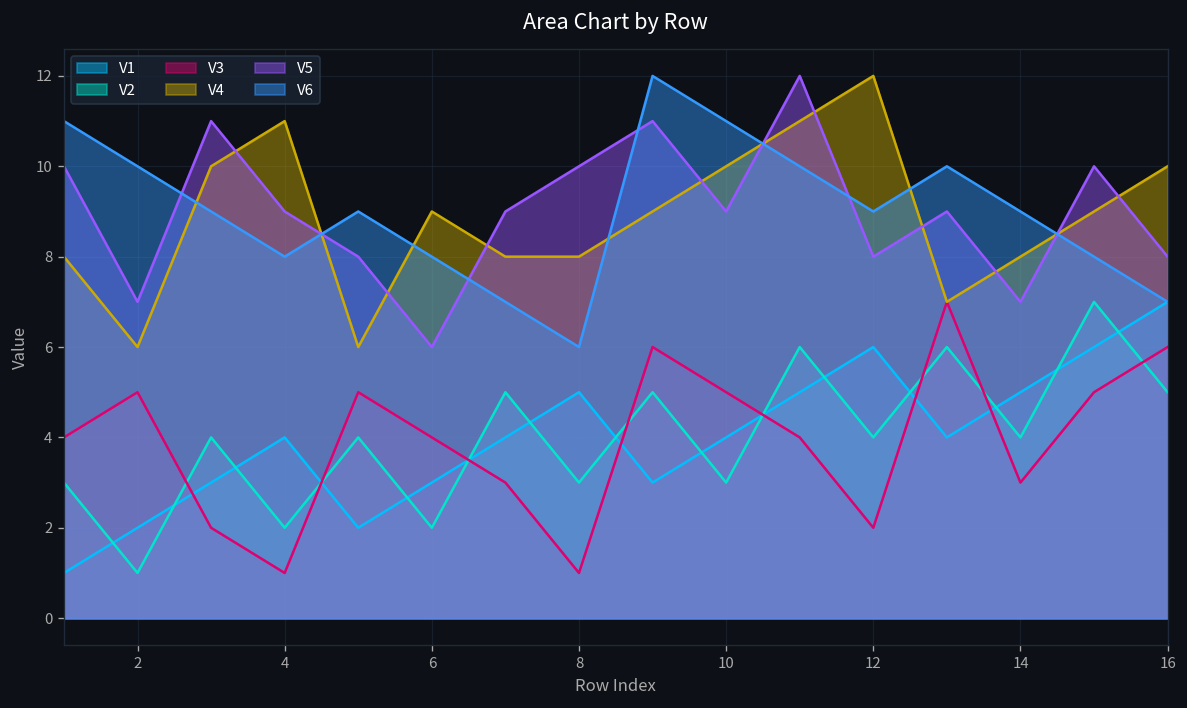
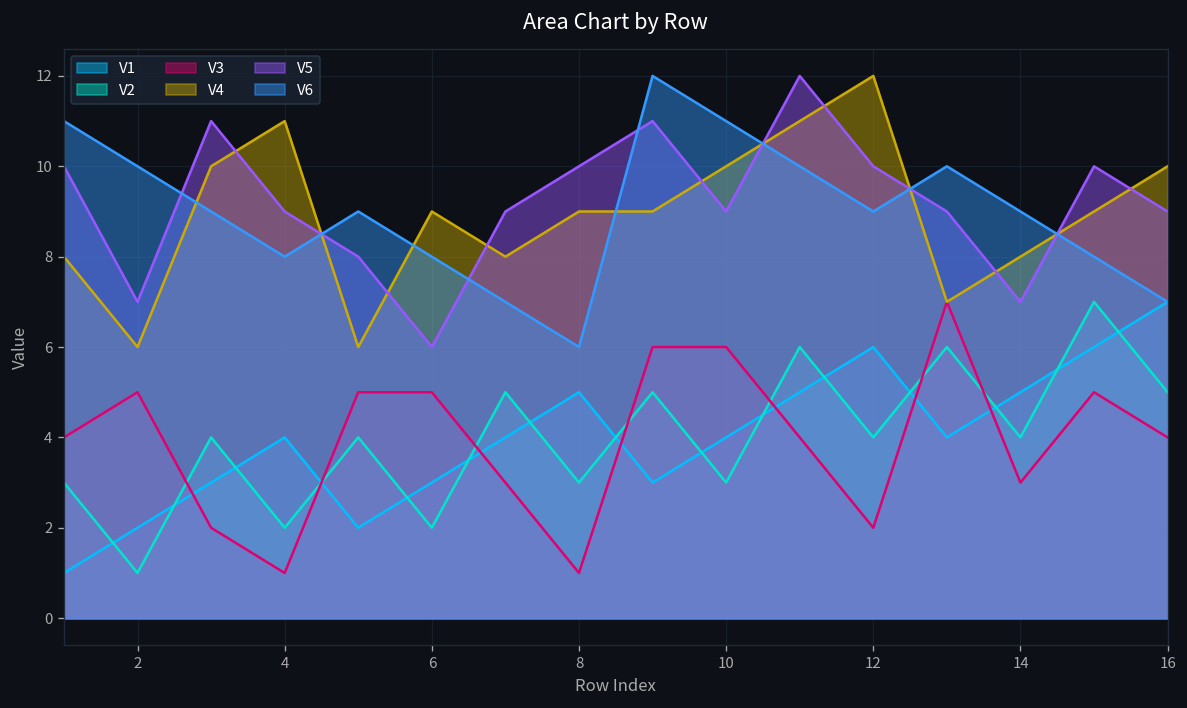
  {
    "V3": {
      "2": 5,
      "4": 1,
-     "6": 4,
+     "6": 5,
      "8": 1,
-     "10": 5,
+     "10": 6,
      "12": 2,
      "14": 3,
-     "16": 6
+     "16": 4
    },
    "V4": {
      "2": 6,
      "4": 11,
      "6": 9,
-     "8": 8,
+     "8": 9,
      "10": 10,
      "12": 12,
      "14": 8,
      "16": 10
    },
    "V5": {
      "2": 7,
      "4": 9,
      "6": 6,
      "8": 10,
      "10": 9,
-     "12": 8,
+     "12": 10,
      "14": 7,
-     "16": 8
+     "16": 9
    }
  }
